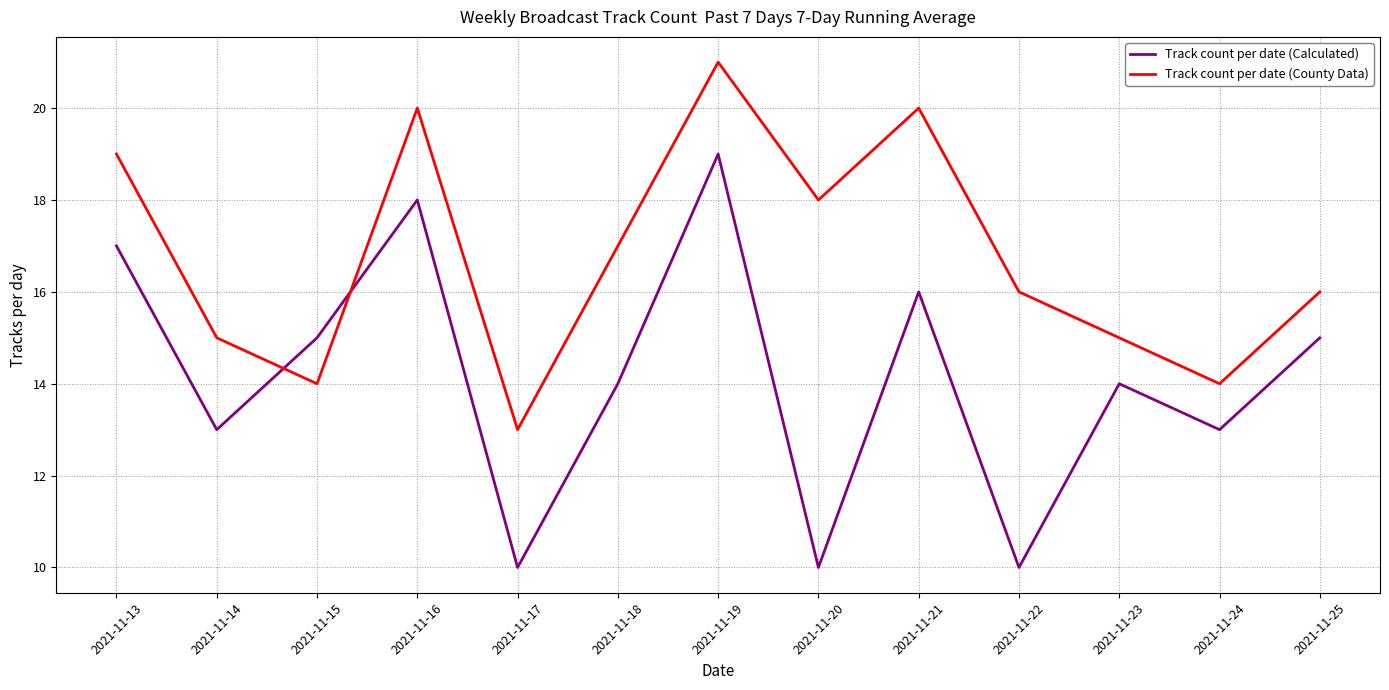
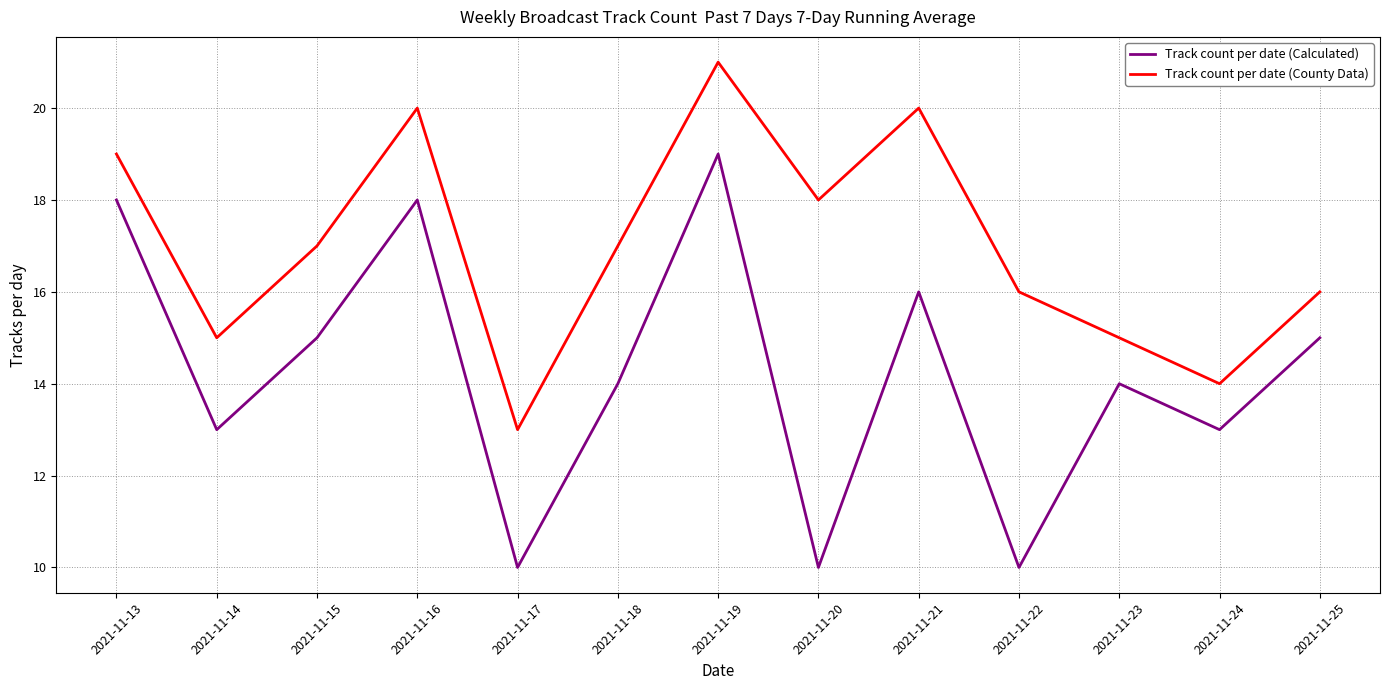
  {
    "Track count per date (Calculated)": {
-     "2021-11-13": 17,
+     "2021-11-13": 18,
      "2021-11-14": 13,
      "2021-11-15": 15,
      "2021-11-16": 18,
      "2021-11-17": 10,
      "2021-11-18": 14,
      "2021-11-19": 19,
      "2021-11-20": 10,
      "2021-11-21": 16,
      "2021-11-22": 10,
      "2021-11-23": 14,
      "2021-11-24": 13,
      "2021-11-25": 15
    },
    "Track count per date (County Data)": {
      "2021-11-13": 19,
      "2021-11-14": 15,
-     "2021-11-15": 14,
+     "2021-11-15": 17,
      "2021-11-16": 20,
      "2021-11-17": 13,
      "2021-11-18": 17,
      "2021-11-19": 21,
      "2021-11-20": 18,
      "2021-11-21": 20,
      "2021-11-22": 16,
      "2021-11-23": 15,
      "2021-11-24": 14,
      "2021-11-25": 16
    }
  }
